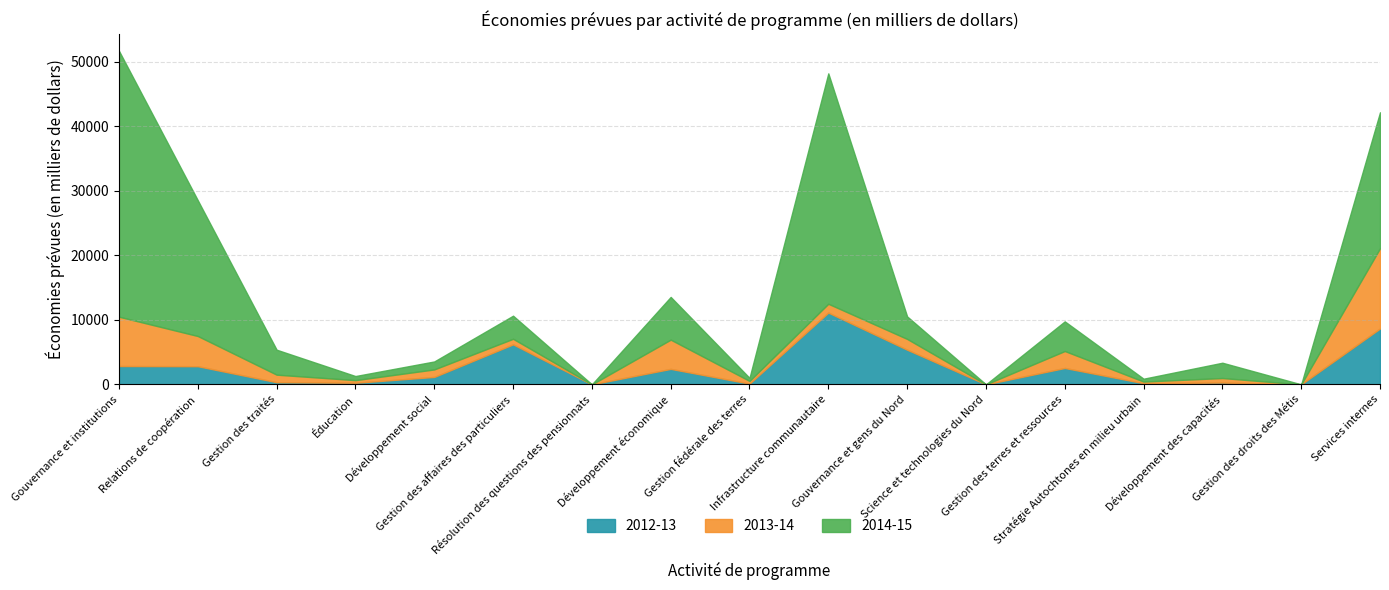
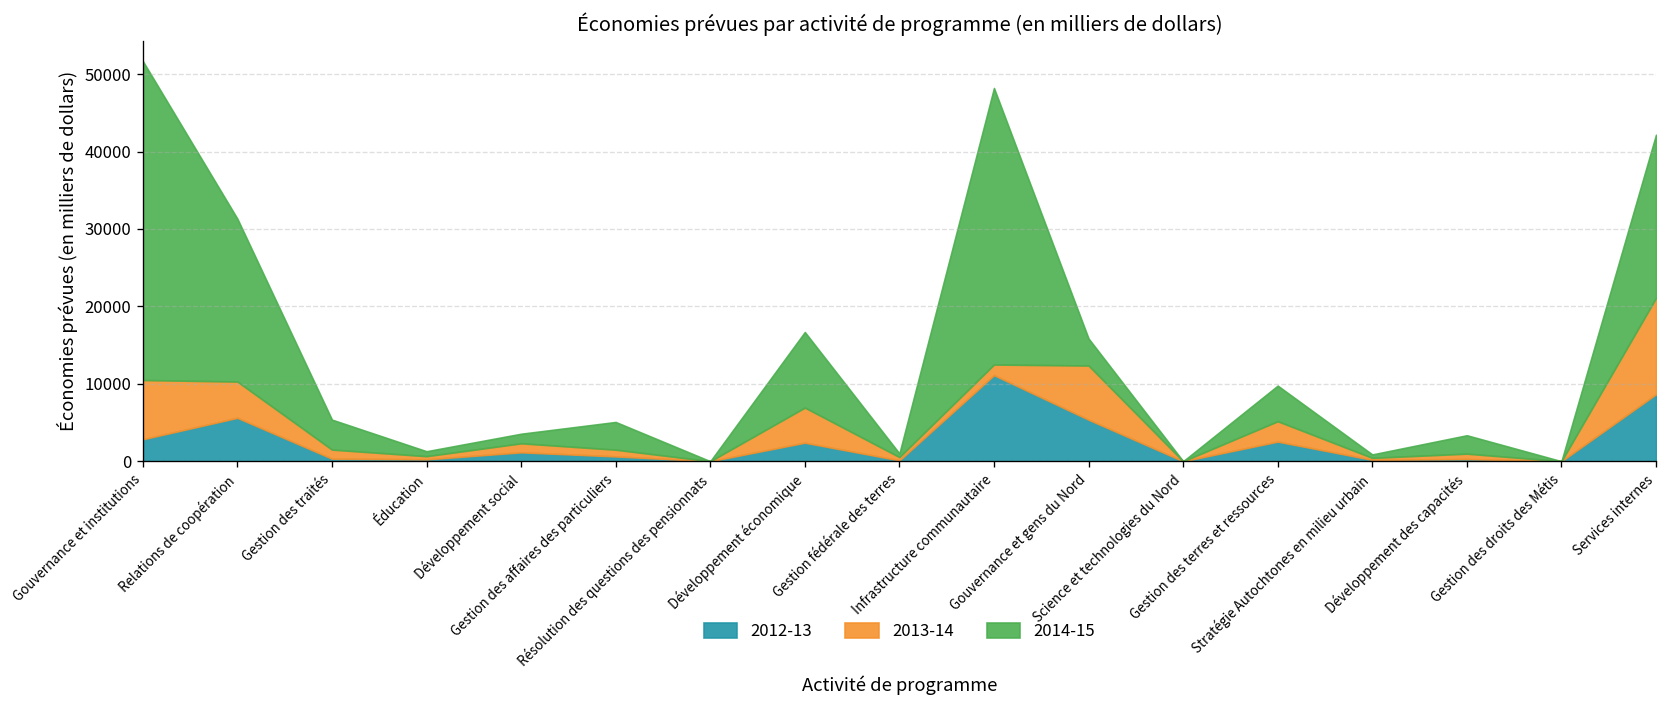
  {
    "2012-13": {
      "Gouvernance et institutions": 3000,
-     "Relations de coopération": 3000,
+     "Relations de coopération": 6000,
      "Développement social": 1000,
-     "Gestion des affaires des particuliers": 6000,
+     "Gestion des affaires des particuliers": 1000,
      "Développement économique": 2000,
      "Infrastructure communautaire": 11000,
      "Gouvernance et gens du Nord": 5000,
      "Gestion des terres et ressources": 3000,
      "Services internes": 9000
    },
    "2013-14": {
      "Gouvernance et institutions": 8000,
      "Relations de coopération": 5000,
      "Gestion des traités": 1000,
      "Éducation": 0,
      "Développement social": 1000,
      "Gestion des affaires des particuliers": 1000,
      "Développement économique": 5000,
      "Gestion fédérale des terres": 0,
      "Infrastructure communautaire": 1000,
-     "Gouvernance et gens du Nord": 2000,
+     "Gouvernance et gens du Nord": 7000,
      "Gestion des terres et ressources": 3000,
      "Développement des capacités": 1000,
      "Services internes": 12000
    },
    "2014-15": {
      "Gouvernance et institutions": 41000,
      "Relations de coopération": 21000,
      "Gestion des traités": 4000,
      "Éducation": 1000,
      "Développement social": 1000,
      "Gestion des affaires des particuliers": 4000,
-     "Développement économique": 7000,
+     "Développement économique": 10000,
      "Gestion fédérale des terres": 0,
      "Infrastructure communautaire": 36000,
      "Gouvernance et gens du Nord": 3000,
      "Gestion des terres et ressources": 5000,
      "Stratégie Autochtones en milieu urbain": 0,
      "Développement des capacités": 2000,
      "Services internes": 21000
    }
  }
